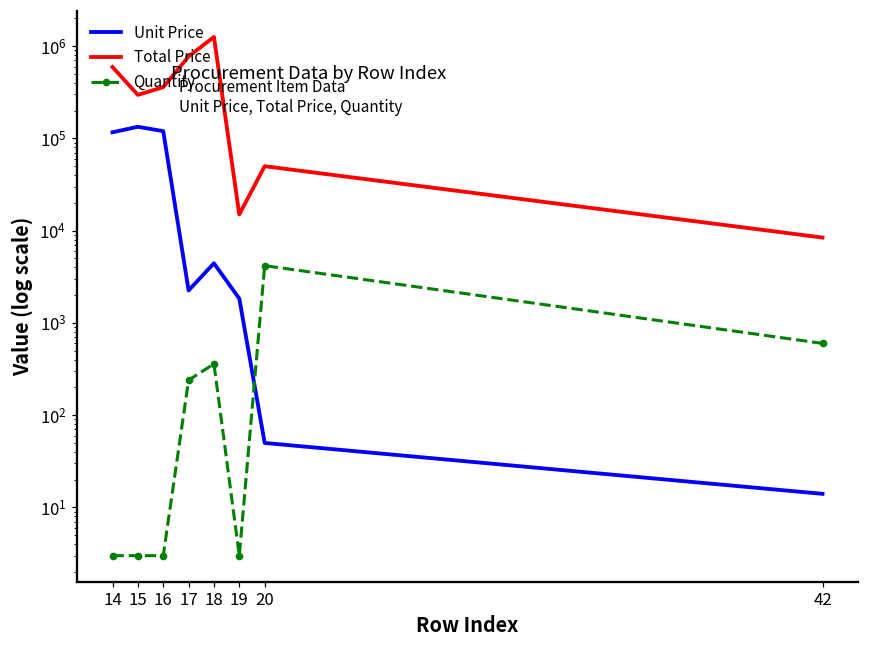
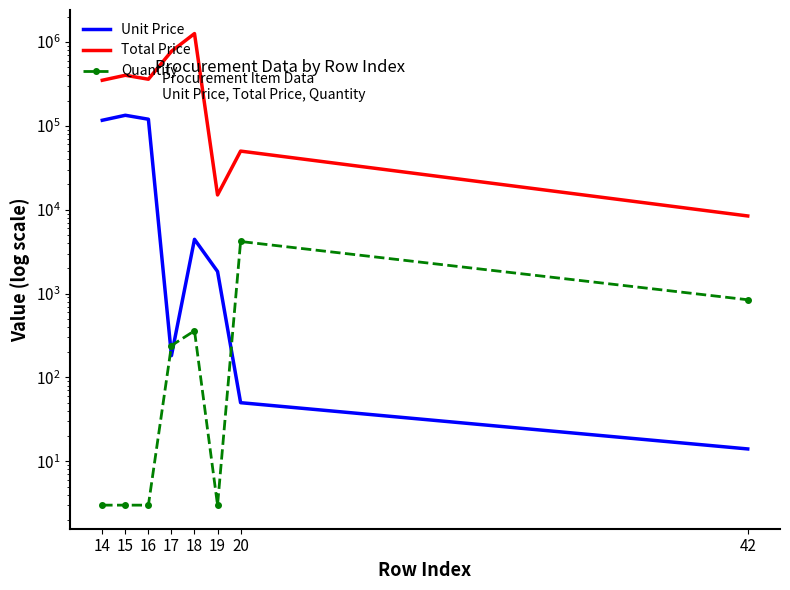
  {
    "Unit Price": {
      "14": 120000,
      "15": 130000,
      "16": 120000,
-     "17": 2300,
+     "17": 180,
      "18": 4000,
      "19": 1800,
      "20": 50,
      "42": 14
    },
    "Total Price": {
-     "14": 600000,
-     "15": 300000,
+     "14": 350000,
+     "15": 400000,
      "16": 360000,
      "17": 800000,
      "18": 1300000,
      "19": 15000,
      "20": 50000,
      "42": 8000
    },
    "Quantity": {
      "14": 3,
      "15": 3,
      "16": 3,
      "17": 240,
      "18": 360,
      "19": 3,
      "20": 4000,
-     "42": 600
+     "42": 800
    }
  }
